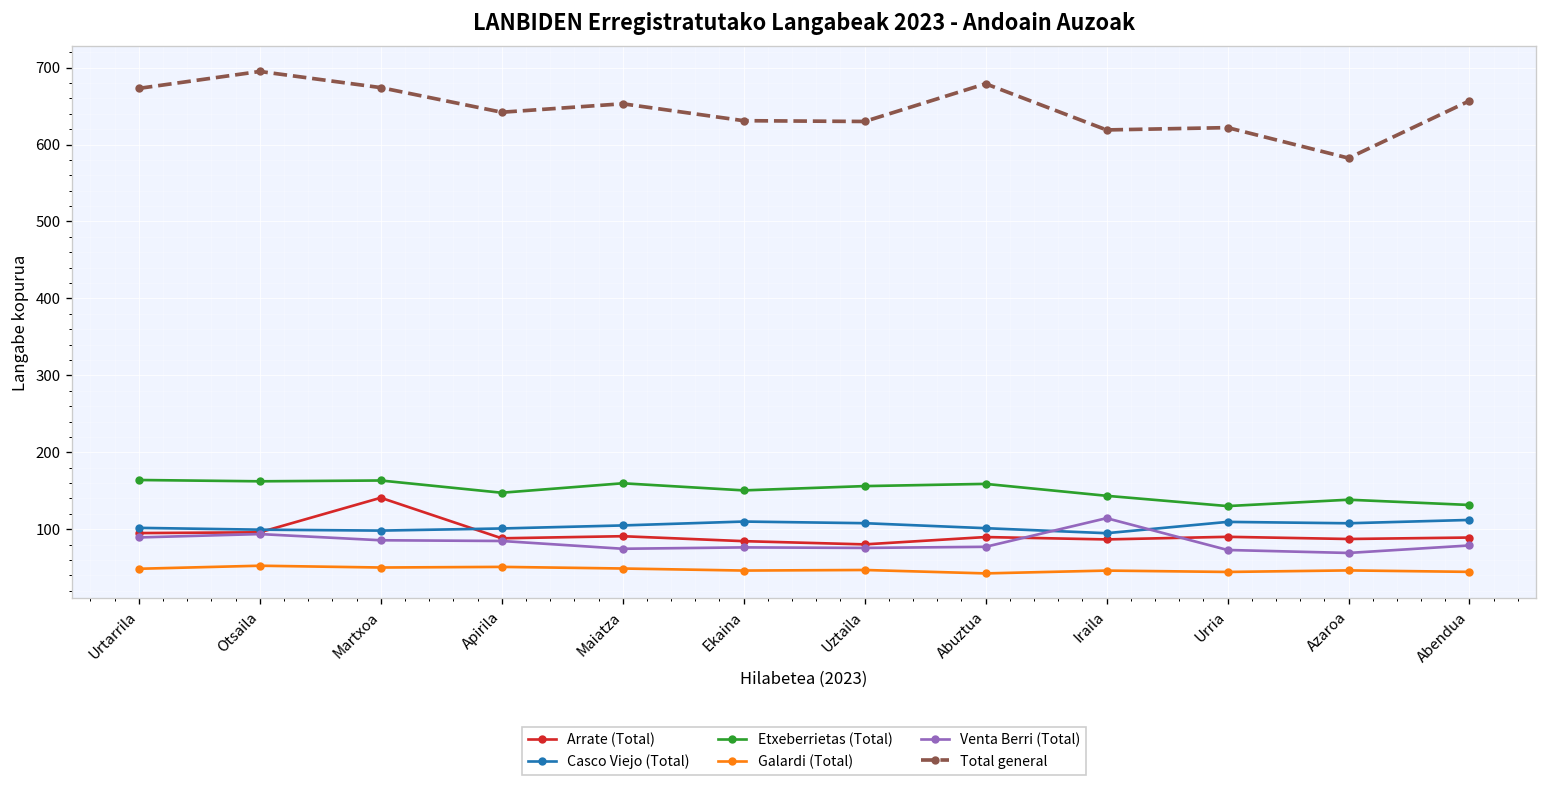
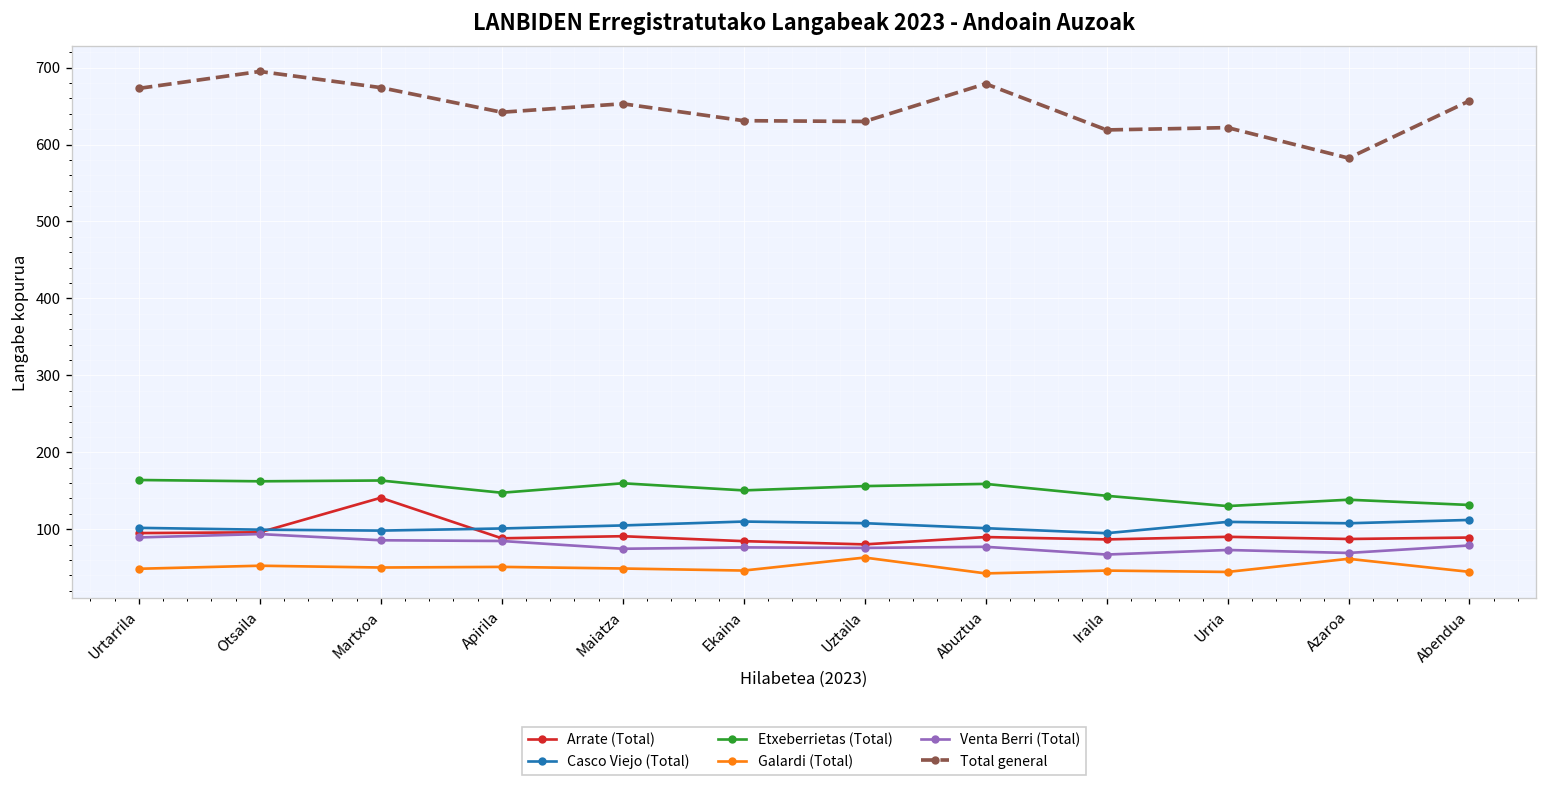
  {
    "Arrate (Total)": {
      "Urtarrila": 100,
      "Martxoa": 140,
      "Maiatza": 90,
      "Ekaina": 80,
      "Uztaila": 80,
      "Abuztua": 90,
      "Iraila": 90,
      "Urria": 90,
      "Azaroa": 90,
      "Abendua": 90
    },
    "Casco Viejo (Total)": {
      "Urtarrila": 100,
      "Martxoa": 100,
      "Apirila": 100,
      "Maiatza": 100,
      "Ekaina": 110,
      "Uztaila": 110,
      "Abuztua": 100,
      "Iraila": 90,
      "Urria": 110,
      "Azaroa": 110,
      "Abendua": 110
    },
    "Etxeberrietas (Total)": {
      "Urtarrila": 160,
      "Otsaila": 160,
      "Martxoa": 160,
      "Apirila": 150,
      "Maiatza": 160,
      "Ekaina": 150,
      "Uztaila": 160,
      "Abuztua": 160,
      "Iraila": 140,
      "Urria": 130,
      "Azaroa": 140,
      "Abendua": 130
    },
    "Galardi (Total)": {
      "Urtarrila": 50,
      "Otsaila": 50,
      "Martxoa": 50,
      "Apirila": 50,
      "Maiatza": 50,
      "Ekaina": 50,
-     "Uztaila": 50,
+     "Uztaila": 60,
      "Abuztua": 40,
      "Iraila": 50,
      "Urria": 40,
-     "Azaroa": 50,
+     "Azaroa": 60,
      "Abendua": 40
    },
    "Venta Berri (Total)": {
      "Urtarrila": 90,
      "Martxoa": 90,
      "Maiatza": 70,
      "Ekaina": 80,
      "Uztaila": 80,
      "Abuztua": 80,
-     "Iraila": 110,
+     "Iraila": 70,
      "Urria": 70,
      "Azaroa": 70,
      "Abendua": 80
    },
    "Total general": {
      "Urtarrila": 670,
      "Otsaila": 700,
      "Martxoa": 670,
      "Apirila": 640,
      "Maiatza": 650,
      "Ekaina": 630,
      "Uztaila": 630,
      "Abuztua": 680,
      "Iraila": 620,
      "Urria": 620,
      "Azaroa": 580,
      "Abendua": 660
    }
  }
